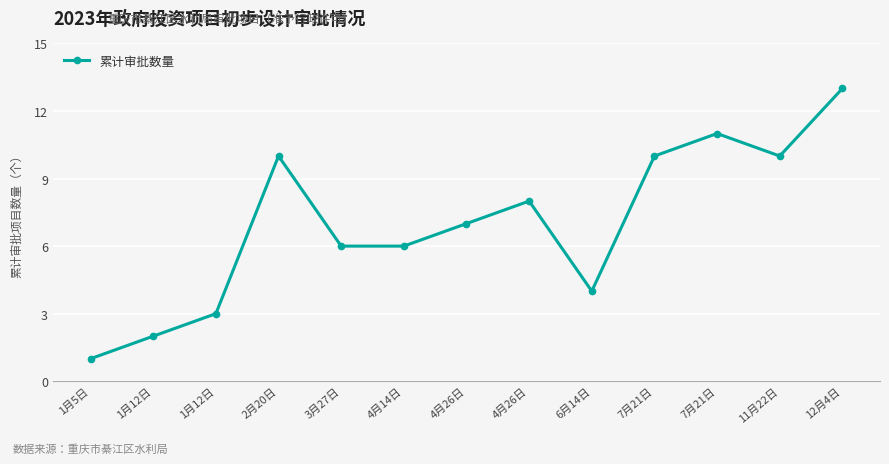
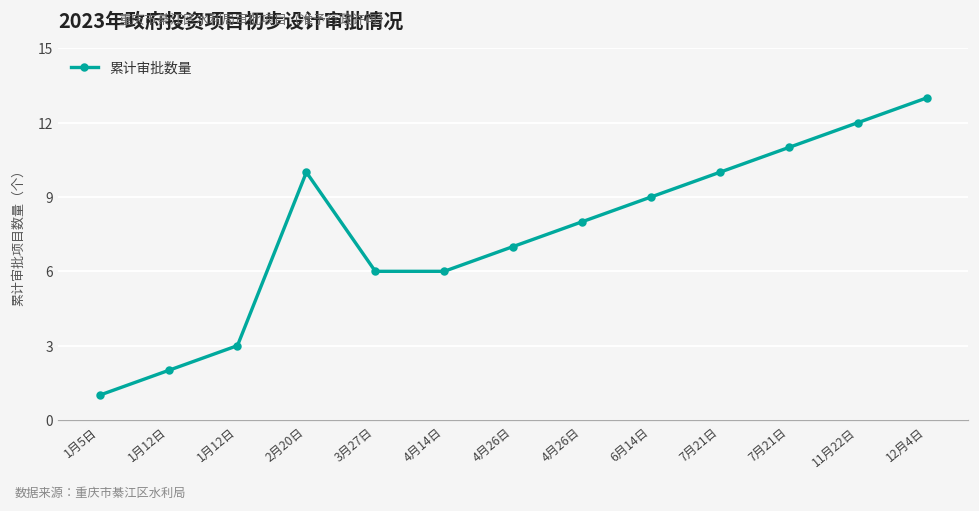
  {
    "1月5日": 1,
    "2月20日": 10,
    "3月27日": 6,
    "4月14日": 6,
-   "6月14日": 4,
-   "11月22日": 10,
+   "6月14日": 9,
+   "11月22日": 12,
    "12月4日": 13
  }
